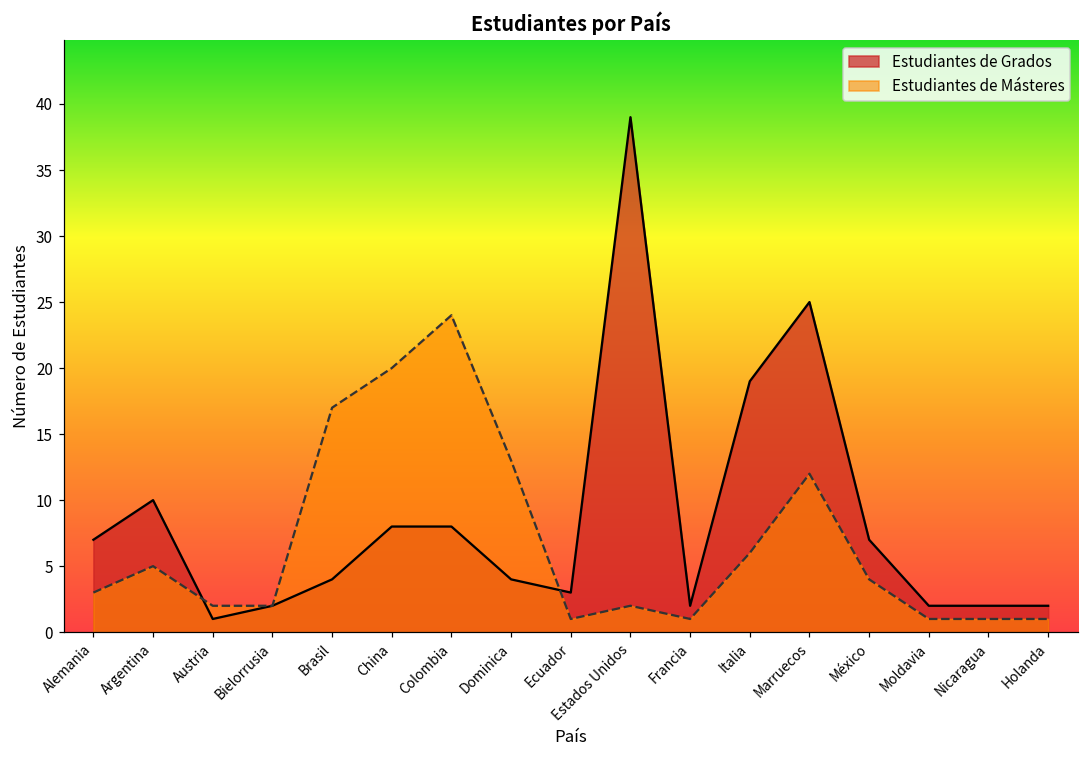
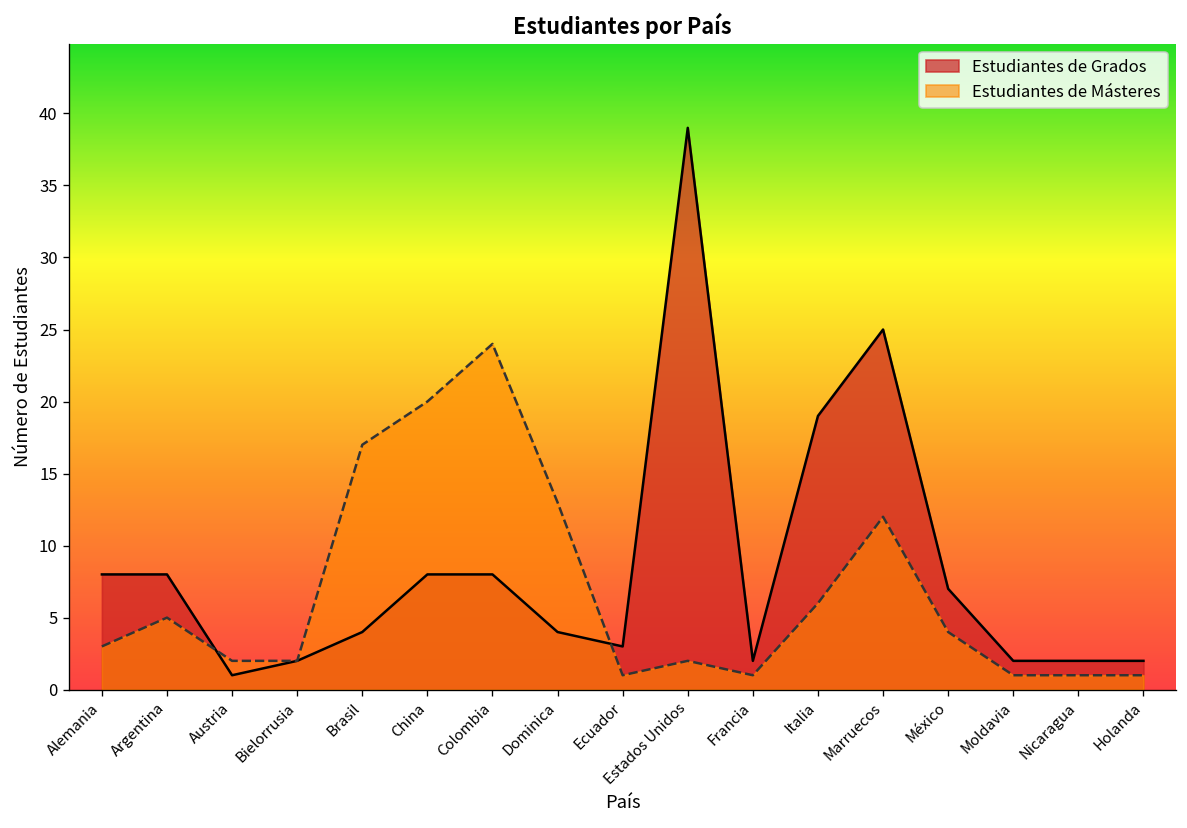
  {
    "Estudiantes de Grados": {
-     "Alemania": 7,
-     "Argentina": 10,
+     "Alemania": 8,
+     "Argentina": 8,
      "Austria": 1,
      "Brasil": 4,
      "China": 8,
      "Colombia": 8,
      "Dominica": 4,
      "Ecuador": 3,
      "Estados Unidos": 39,
      "Francia": 2,
      "Italia": 19,
      "Marruecos": 25,
      "México": 7,
      "Moldavia": 2,
      "Nicaragua": 2,
      "Holanda": 2
    },
    "Estudiantes de Másteres": {
      "Alemania": 3,
      "Argentina": 5,
      "Austria": 2,
      "Brasil": 17,
      "China": 20,
      "Colombia": 24,
      "Dominica": 13,
      "Ecuador": 1,
      "Estados Unidos": 2,
      "Francia": 1,
      "Italia": 6,
      "Marruecos": 12,
      "México": 4,
      "Moldavia": 1,
      "Nicaragua": 1,
      "Holanda": 1
    }
  }
